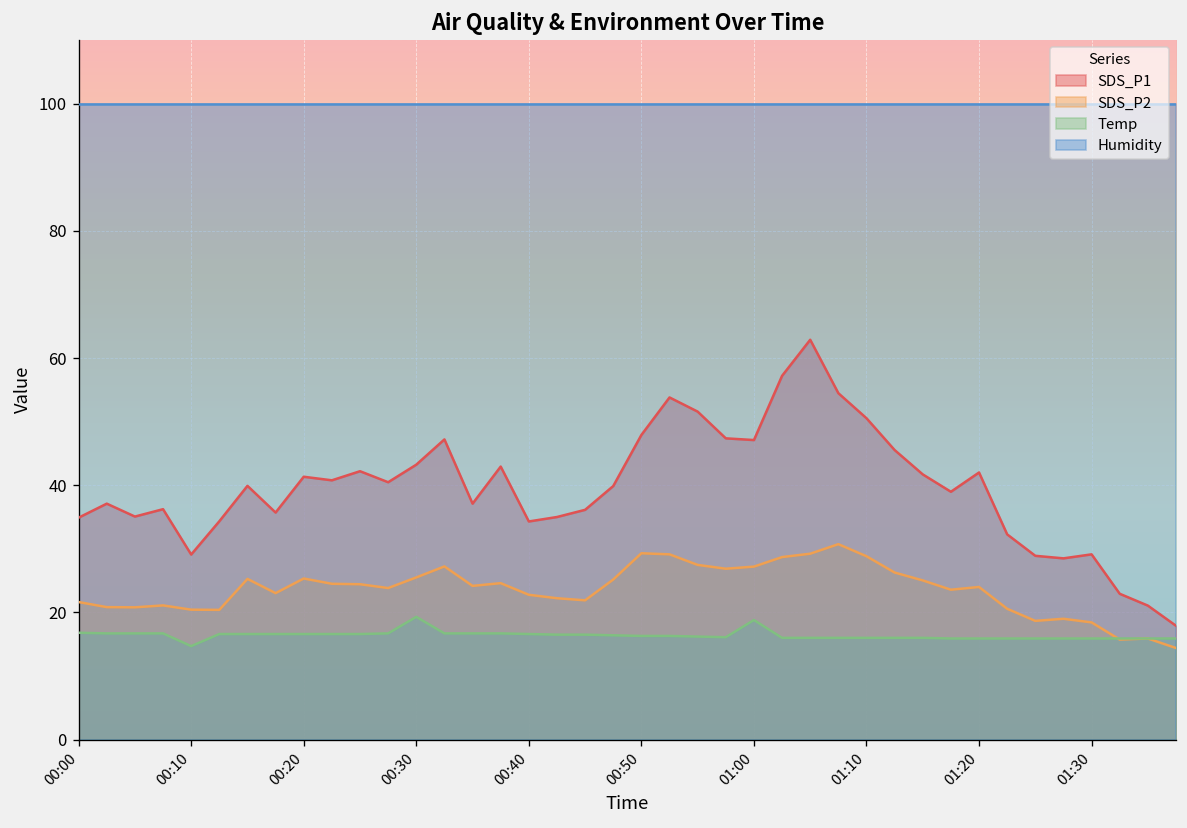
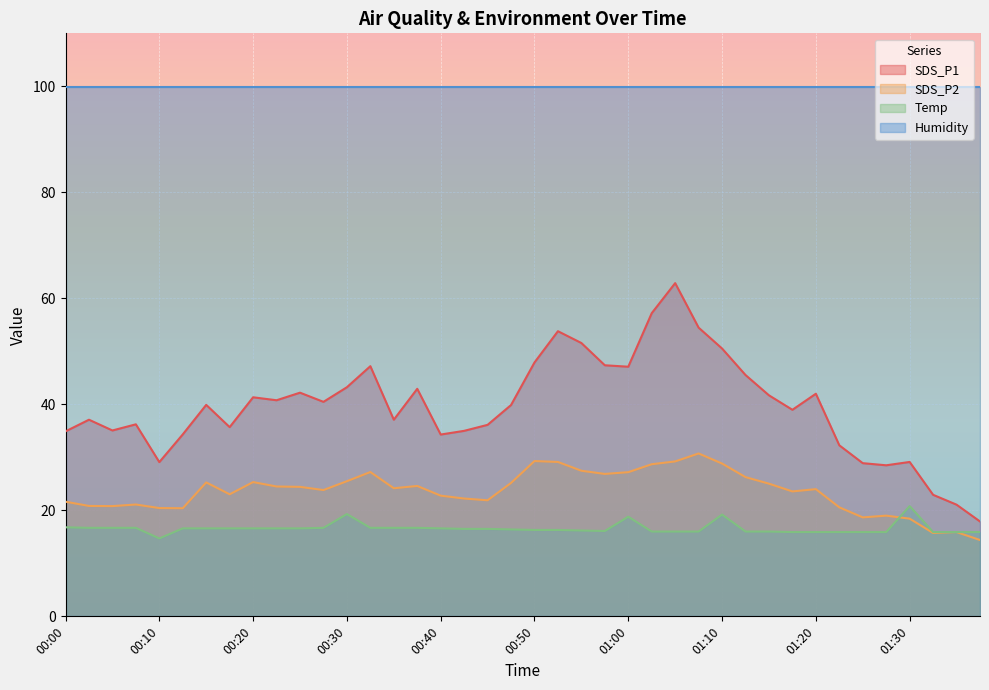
  {
    "Temp": {
      "00:00": 17,
      "00:10": 15,
      "00:20": 17,
      "00:30": 19,
      "00:40": 17,
      "00:50": 16,
      "01:00": 19,
-     "01:10": 16,
+     "01:10": 19,
      "01:20": 16,
-     "01:30": 16
+     "01:30": 21
    },
    "Humidity": {
      "00:00": 100,
      "00:10": 100,
      "00:20": 100,
      "00:30": 100,
      "00:40": 100,
      "00:50": 100,
      "01:00": 100,
      "01:10": 100,
      "01:20": 100
    }
  }
